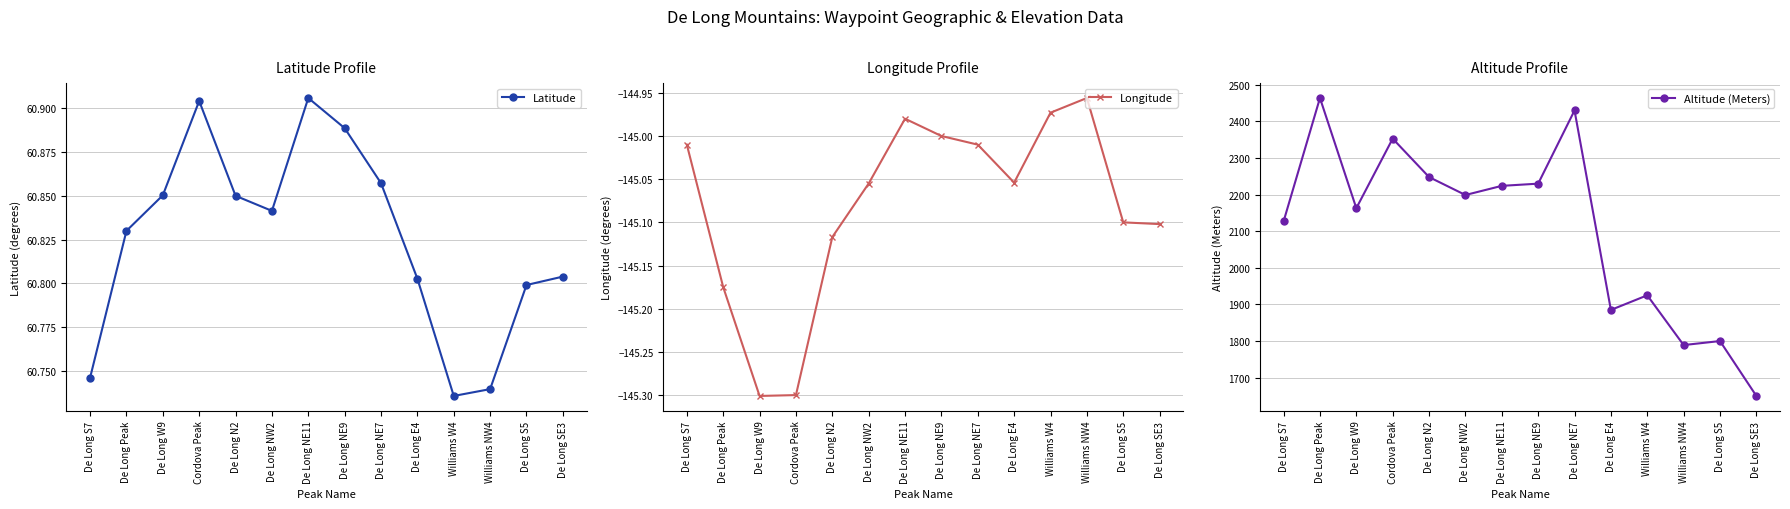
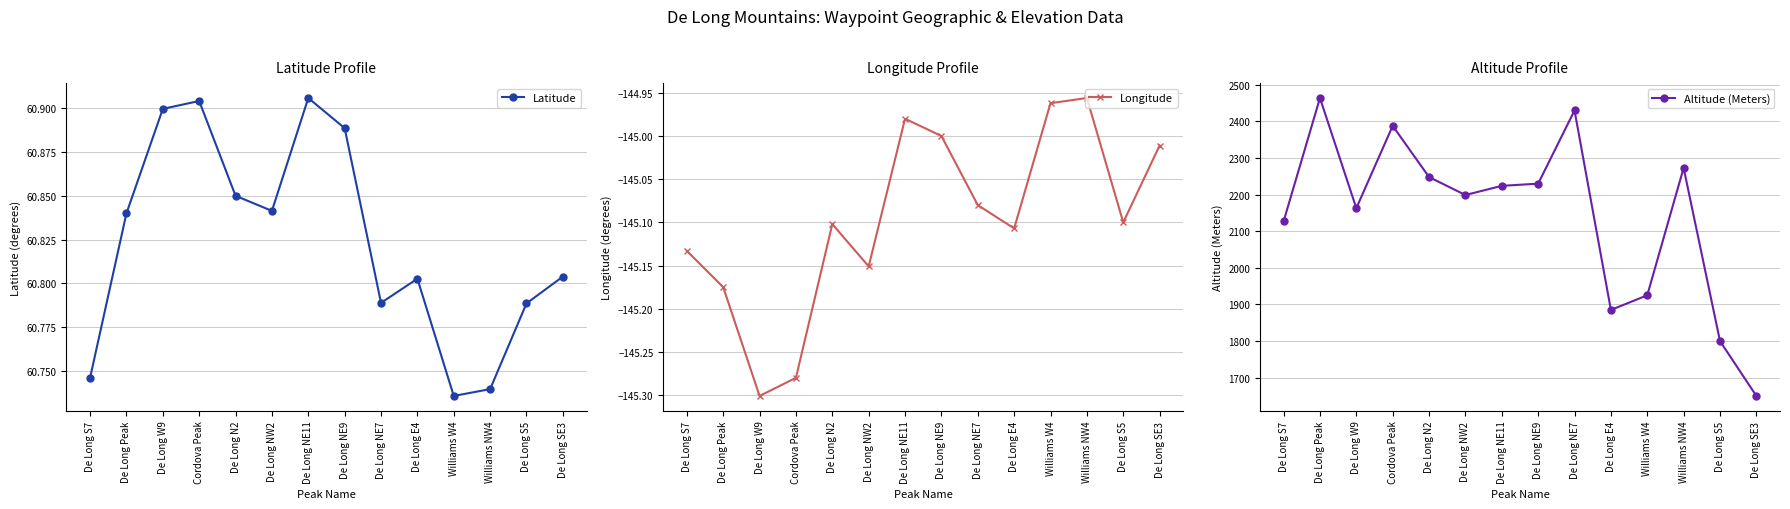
  {
    "Latitude Profile": {
      "De Long S7": 60.746,
-     "De Long Peak": 60.83,
-     "De Long W9": 60.850,
+     "De Long Peak": 60.84,
+     "De Long W9": 60.900,
      "Cordova Peak": 60.904,
      "De Long N2": 60.850,
      "De Long NW2": 60.841,
      "De Long NE11": 60.906,
      "De Long NE9": 60.889,
-     "De Long NE7": 60.857,
+     "De Long NE7": 60.789,
      "De Long E4": 60.803,
      "Williams W4": 60.736,
      "Williams NW4": 60.740,
-     "De Long S5": 60.799,
+     "De Long S5": 60.789,
      "De Long SE3": 60.804
    },
    "Longitude Profile": {
-     "De Long S7": -145.01,
+     "De Long S7": -145.13,
      "De Long Peak": -145.18,
      "De Long W9": -145.30,
-     "Cordova Peak": -145.30,
-     "De Long N2": -145.12,
-     "De Long NW2": -145.06,
+     "Cordova Peak": -145.28,
+     "De Long N2": -145.10,
+     "De Long NW2": -145.15,
      "De Long NE11": -144.98,
      "De Long NE9": -145.00,
-     "De Long NE7": -145.01,
-     "De Long E4": -145.05,
-     "Williams W4": -144.97,
+     "De Long NE7": -145.08,
+     "De Long E4": -145.11,
+     "Williams W4": -144.96,
      "De Long S5": -145.10,
-     "De Long SE3": -145.10
+     "De Long SE3": -145.01
    },
    "Altitude Profile": {
      "De Long S7": 2130,
      "De Long Peak": 2460,
      "De Long W9": 2160,
-     "Cordova Peak": 2350,
+     "Cordova Peak": 2390,
      "De Long N2": 2250,
      "De Long NW2": 2200,
      "De Long NE11": 2220,
      "De Long NE9": 2230,
      "De Long NE7": 2430,
      "De Long E4": 1890,
      "Williams W4": 1930,
-     "Williams NW4": 1790,
+     "Williams NW4": 2270,
      "De Long S5": 1800,
      "De Long SE3": 1650
    }
  }
